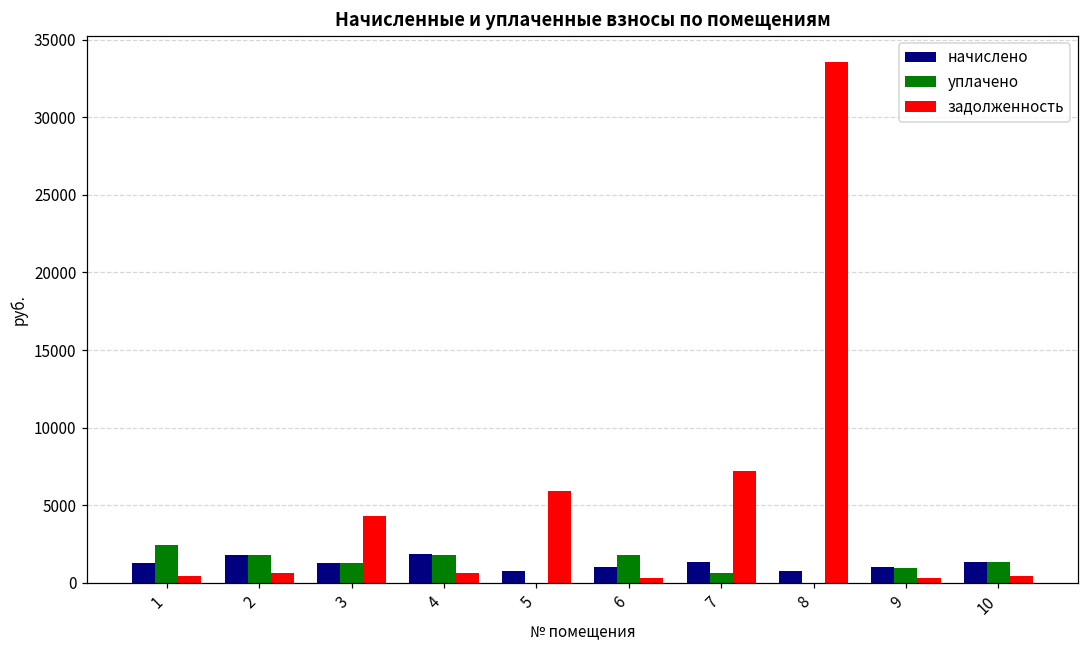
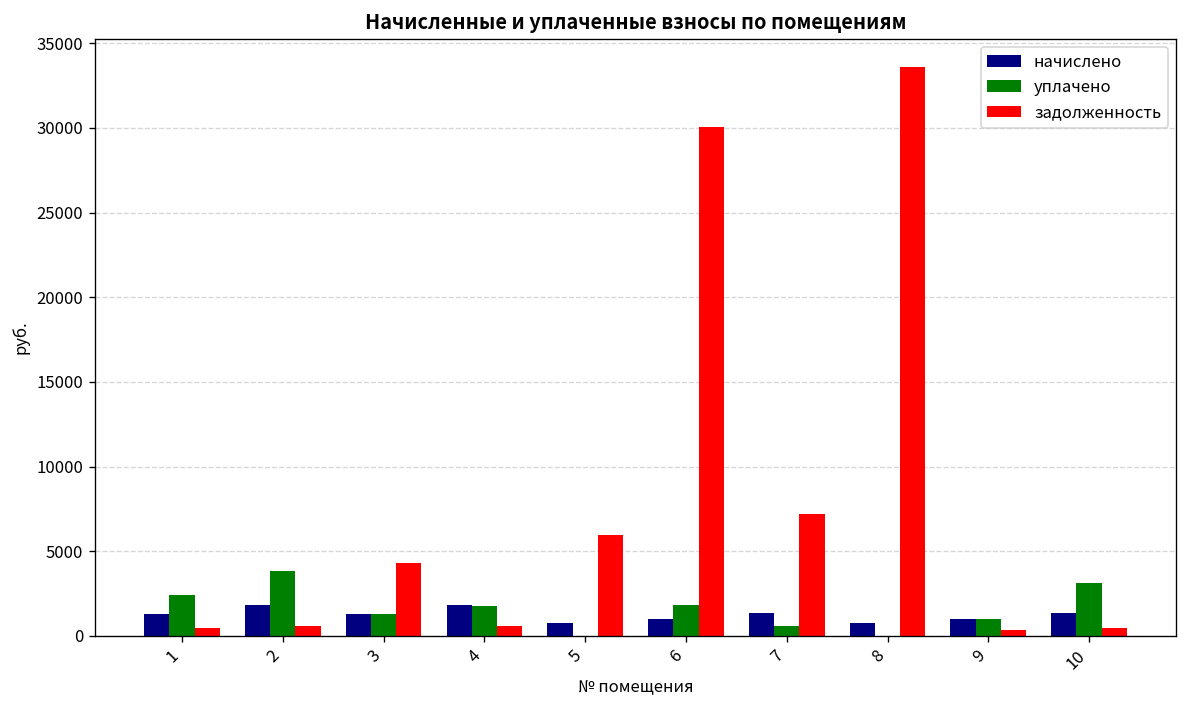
  {
    "начислено": {
      "1": 1300,
      "2": 1800,
      "3": 1300,
      "4": 1800,
      "5": 800,
      "6": 1000,
      "7": 1400,
      "8": 800,
      "9": 1000,
      "10": 1400
    },
    "уплачено": {
      "1": 2400,
-     "2": 1800,
+     "2": 3800,
      "3": 1300,
      "4": 1800,
      "5": 0,
      "6": 1800,
      "7": 600,
      "8": 0,
      "9": 1000,
-     "10": 1300
+     "10": 3100
    },
    "задолженность": {
      "1": 400,
      "2": 600,
      "3": 4300,
      "4": 600,
      "5": 5900,
-     "6": 300,
+     "6": 30000,
      "7": 7200,
      "8": 33600,
      "9": 300,
      "10": 500
    }
  }
